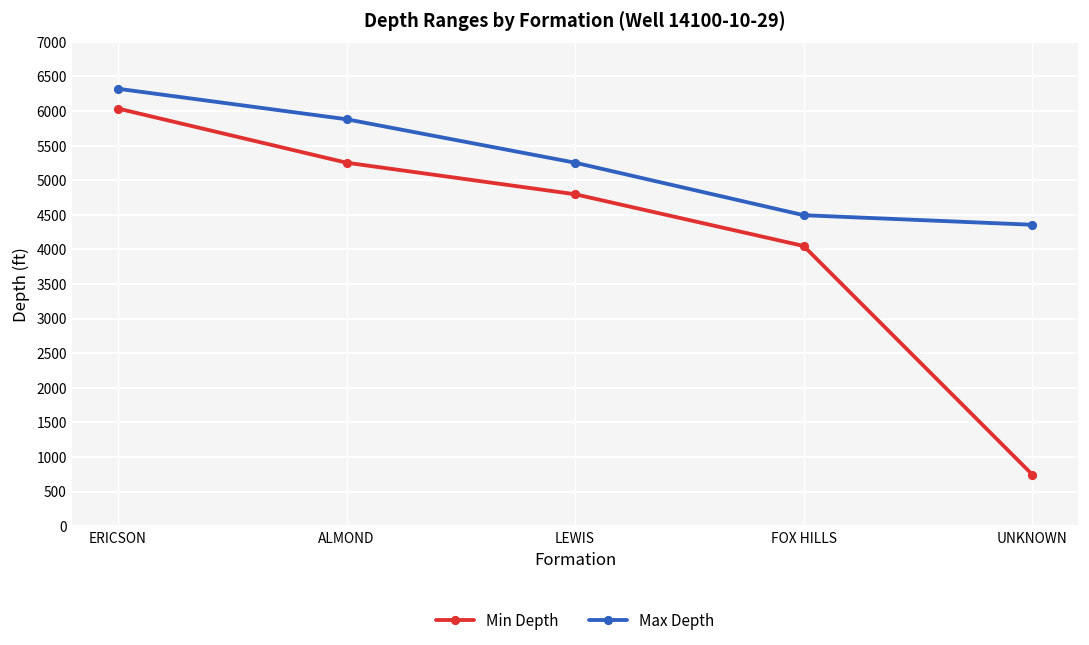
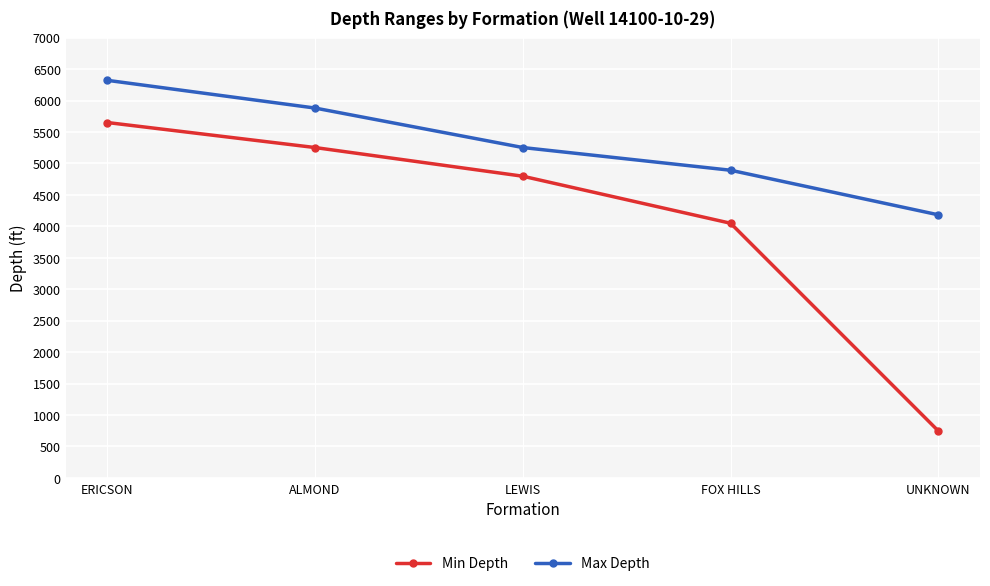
  {
    "Min Depth": {
-     "ERICSON": 6000,
+     "ERICSON": 5700,
      "ALMOND": 5300,
      "LEWIS": 4800,
      "FOX HILLS": 4000,
      "UNKNOWN": 700
    },
    "Max Depth": {
      "ERICSON": 6300,
      "ALMOND": 5900,
      "LEWIS": 5300,
-     "FOX HILLS": 4500,
-     "UNKNOWN": 4400
+     "FOX HILLS": 4900,
+     "UNKNOWN": 4200
    }
  }
